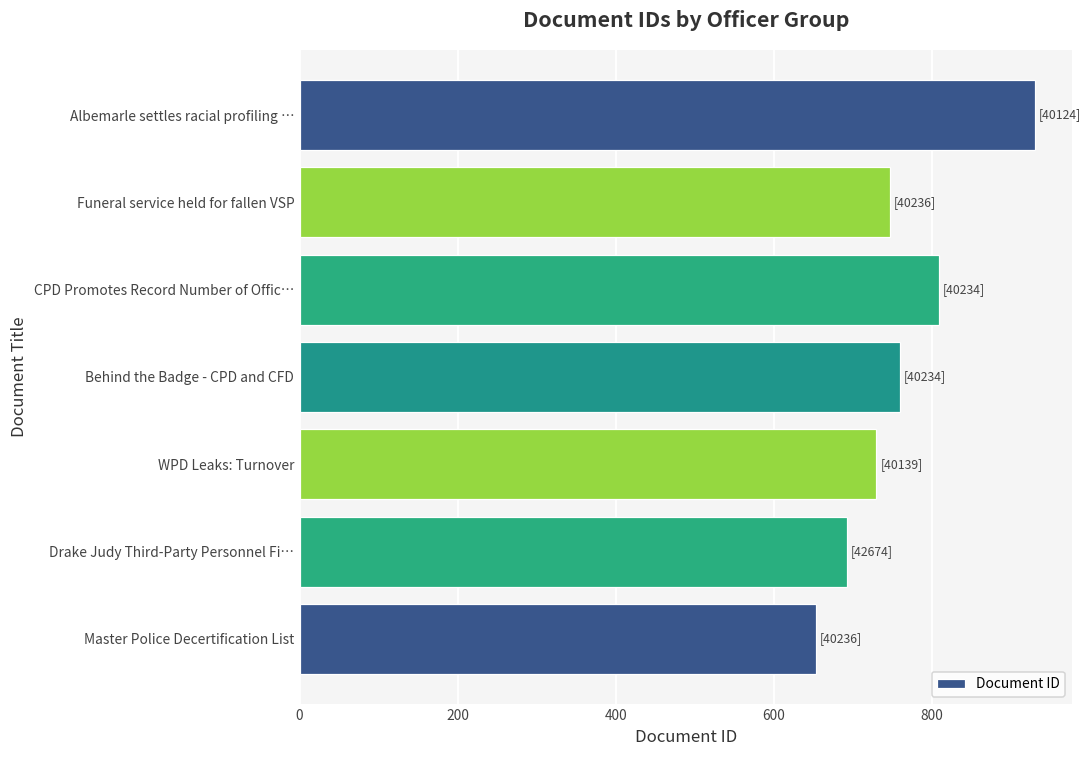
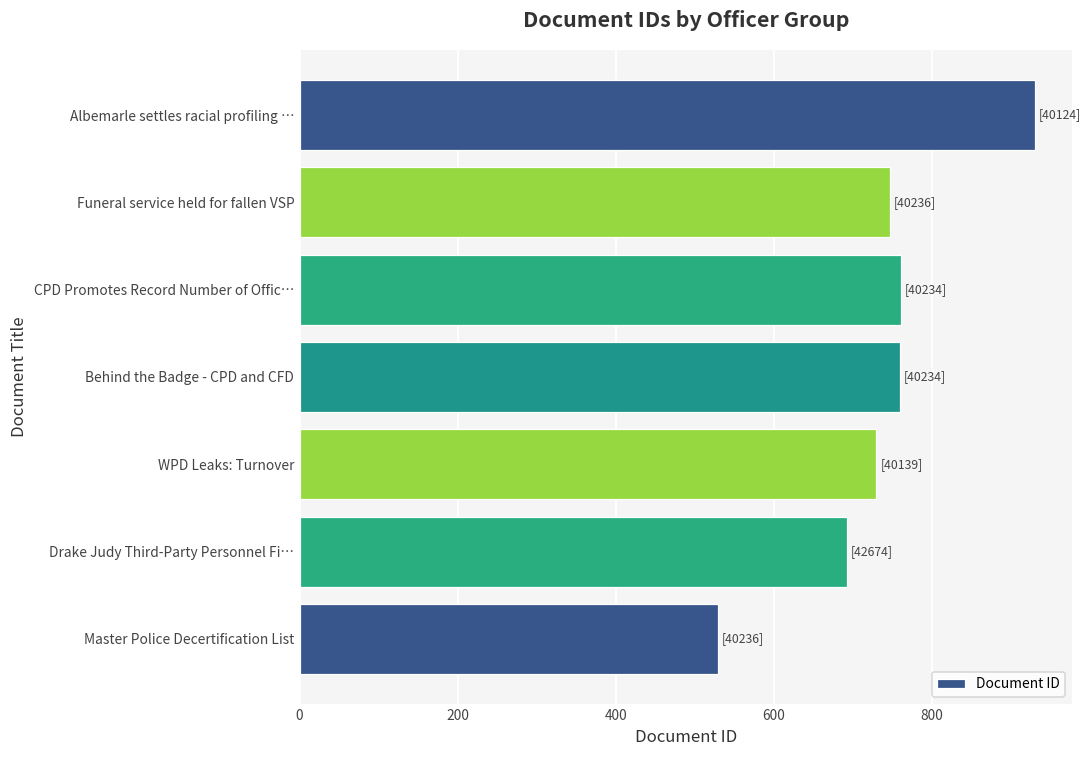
  {
-   "CPD Promotes Record Number of Offic…": 810,
-   "Master Police Decertification List": 650
+   "CPD Promotes Record Number of Offic…": 760,
+   "Master Police Decertification List": 530
  }
